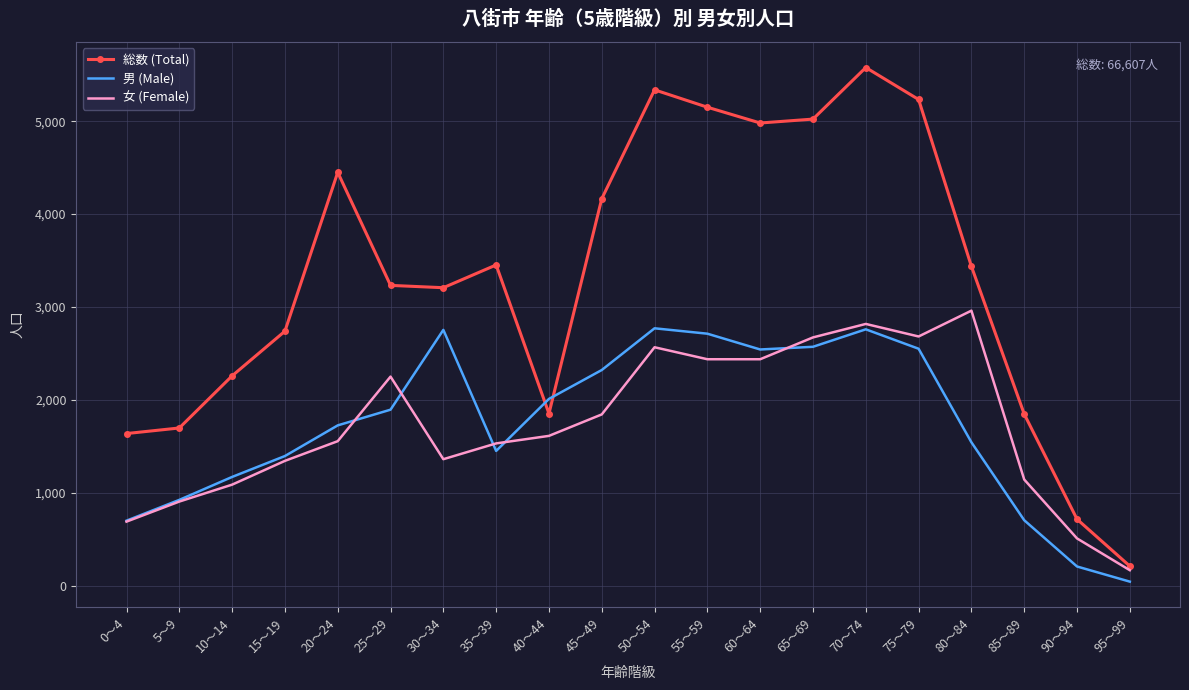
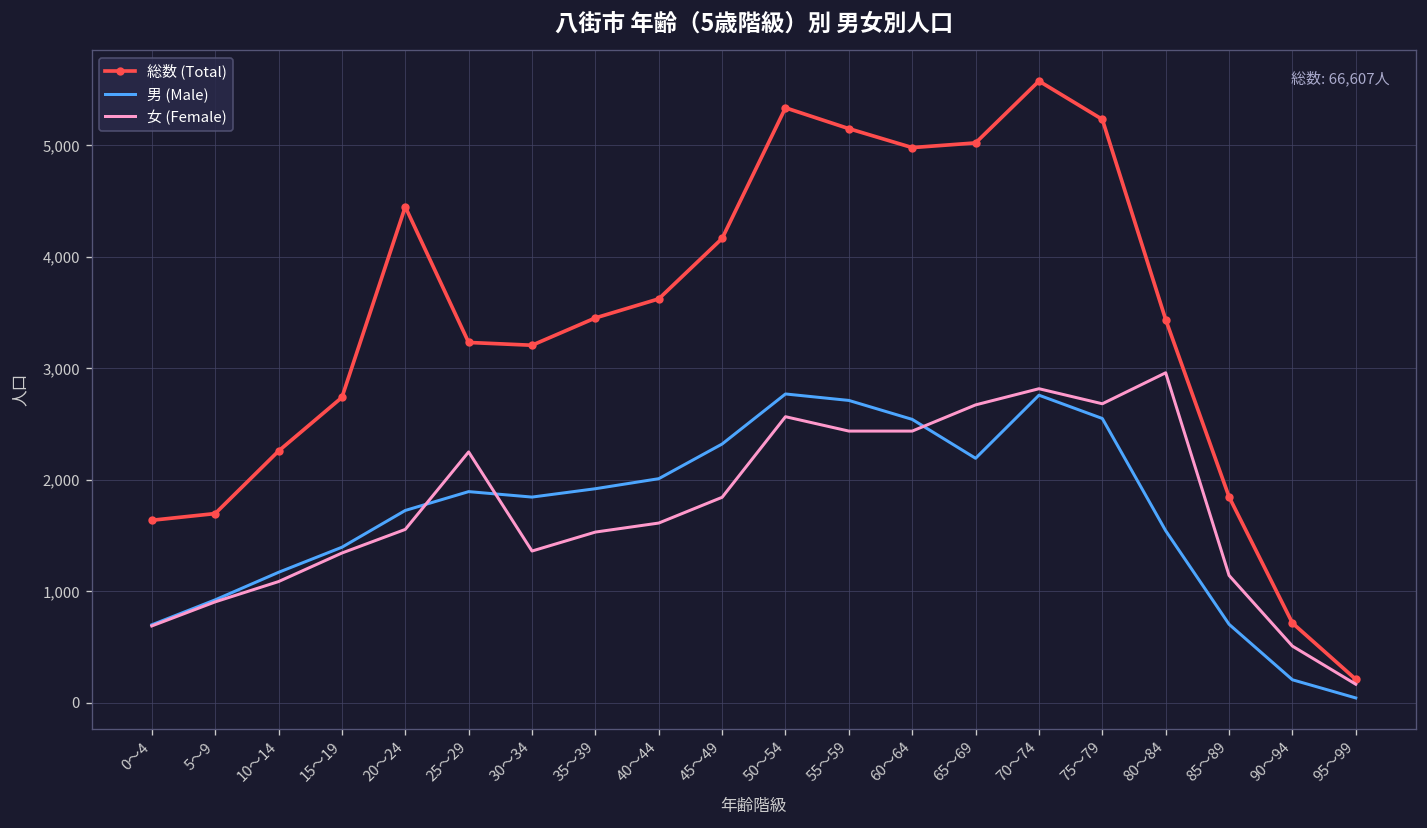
  {
    "総数 (Total)": {
      "0～4": "1,600",
      "5～9": "1,700",
      "10～14": "2,300",
      "15～19": "2,700",
      "20～24": "4,500",
      "25～29": "3,200",
      "30～34": "3,200",
      "35～39": "3,500",
-     "40～44": "1,900",
+     "40～44": "3,600",
      "45～49": "4,200",
      "50～54": "5,300",
      "55～59": "5,200",
      "60～64": "5,000",
      "65～69": "5,000",
      "70～74": "5,600",
      "75～79": "5,200",
      "80～84": "3,400",
      "85～89": "1,800",
      "90～94": "700",
      "95～99": "200"
    },
    "男 (Male)": {
      "10～14": "1,200",
      "15～19": "1,400",
      "20～24": "1,700",
      "25～29": "1,900",
-     "30～34": "2,800",
-     "35～39": "1,500",
+     "30～34": "1,800",
+     "35～39": "1,900",
      "40～44": "2,000",
      "45～49": "2,300",
      "50～54": "2,800",
      "55～59": "2,700",
      "60～64": "2,500",
-     "65～69": "2,600",
+     "65～69": "2,200",
      "70～74": "2,800",
      "75～79": "2,600",
      "80～84": "1,500",
      "85～89": "700",
      "90～94": "200",
      "95～99": "0"
    },
    "女 (Female)": {
      "10～14": "1,100",
      "15～19": "1,300",
      "20～24": "1,600",
      "25～29": "2,300",
      "30～34": "1,400",
      "35～39": "1,500",
      "40～44": "1,600",
      "45～49": "1,800",
      "50～54": "2,600",
      "55～59": "2,400",
      "60～64": "2,400",
      "65～69": "2,700",
      "70～74": "2,800",
      "75～79": "2,700",
      "80～84": "3,000",
      "85～89": "1,100",
      "90～94": "500",
      "95～99": "200"
    }
  }
